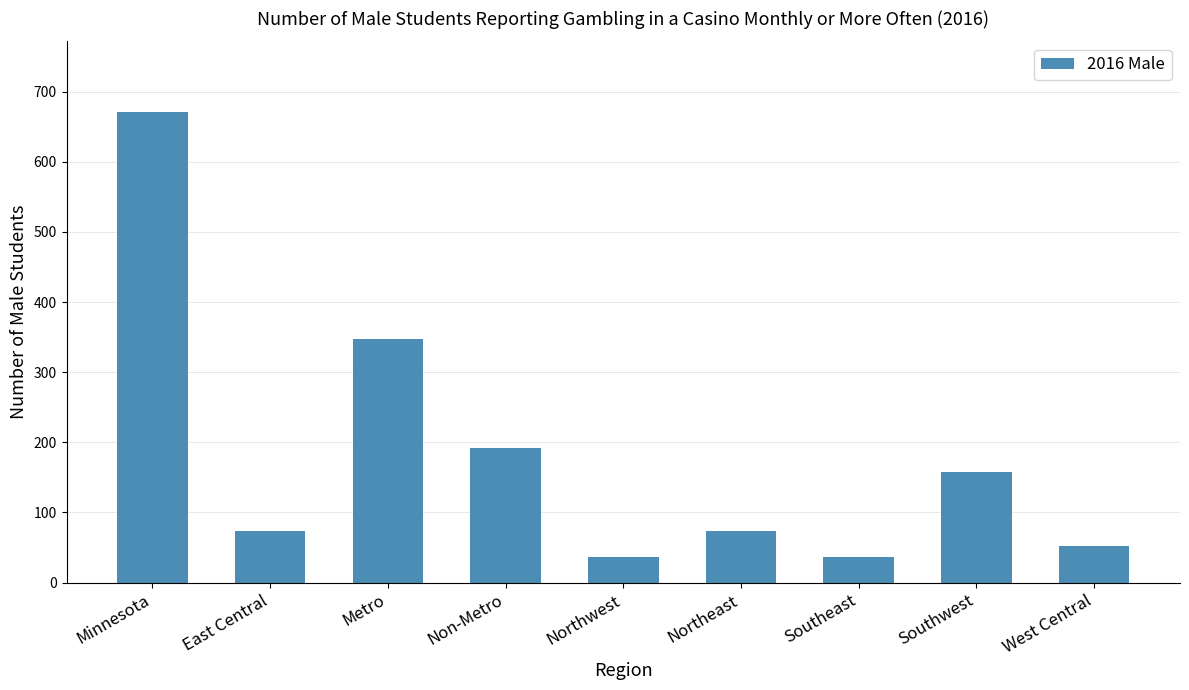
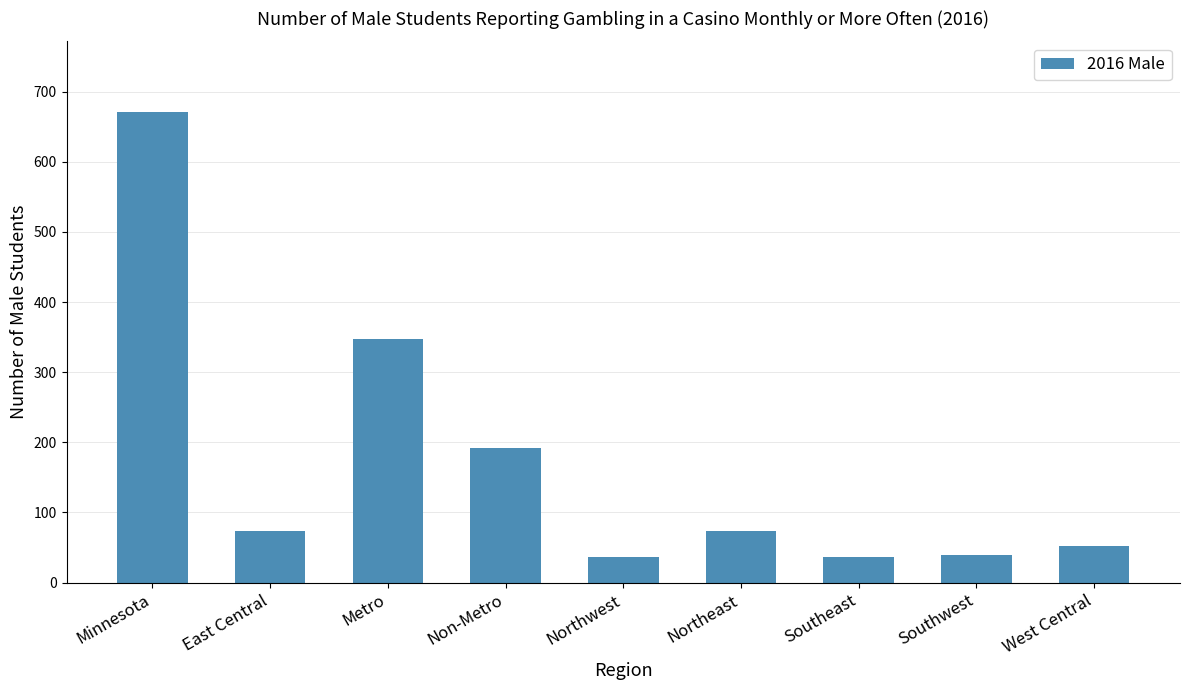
  {
    "Minnesota": 670,
    "East Central": 70,
    "Metro": 350,
    "Non-Metro": 190,
    "Northwest": 40,
    "Northeast": 70,
    "Southeast": 40,
-   "Southwest": 160,
+   "Southwest": 40,
    "West Central": 50
  }
